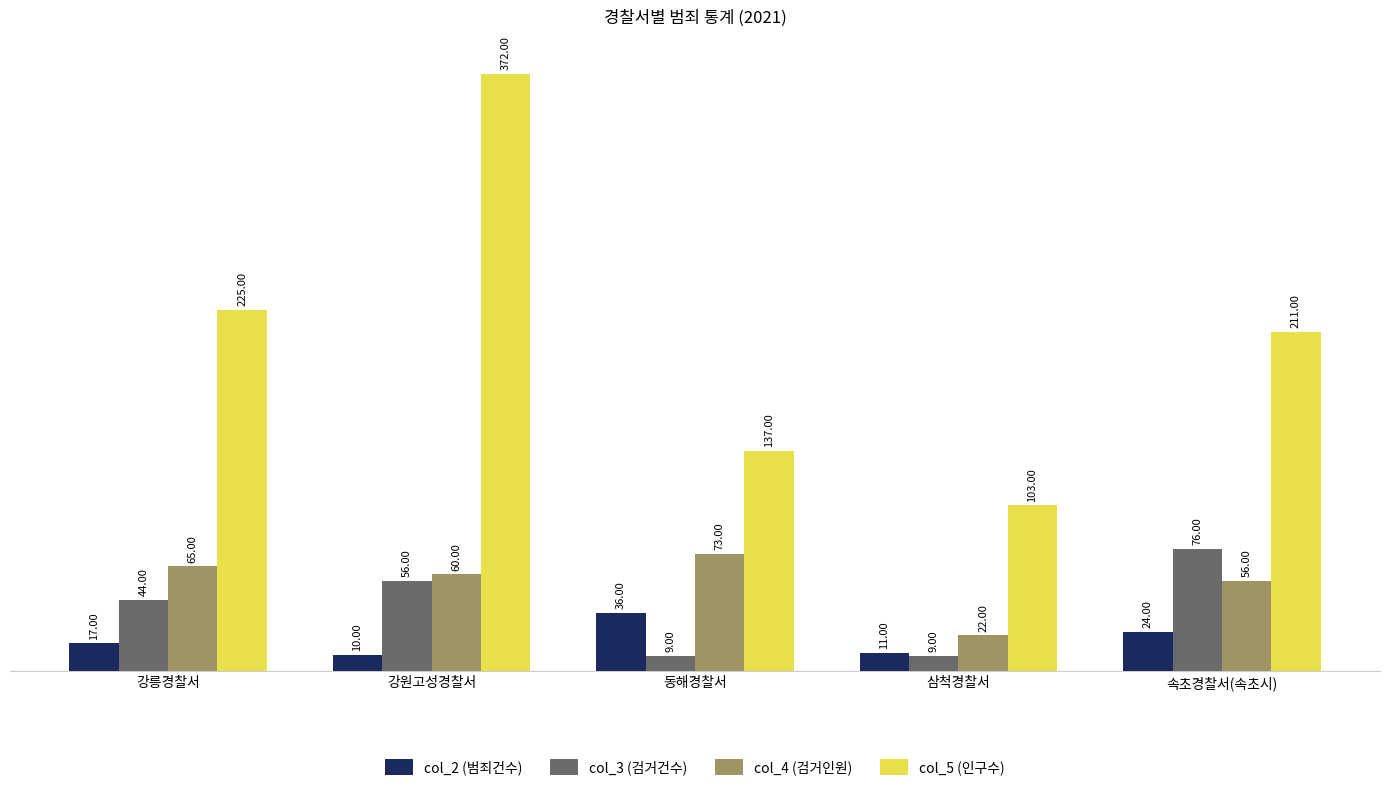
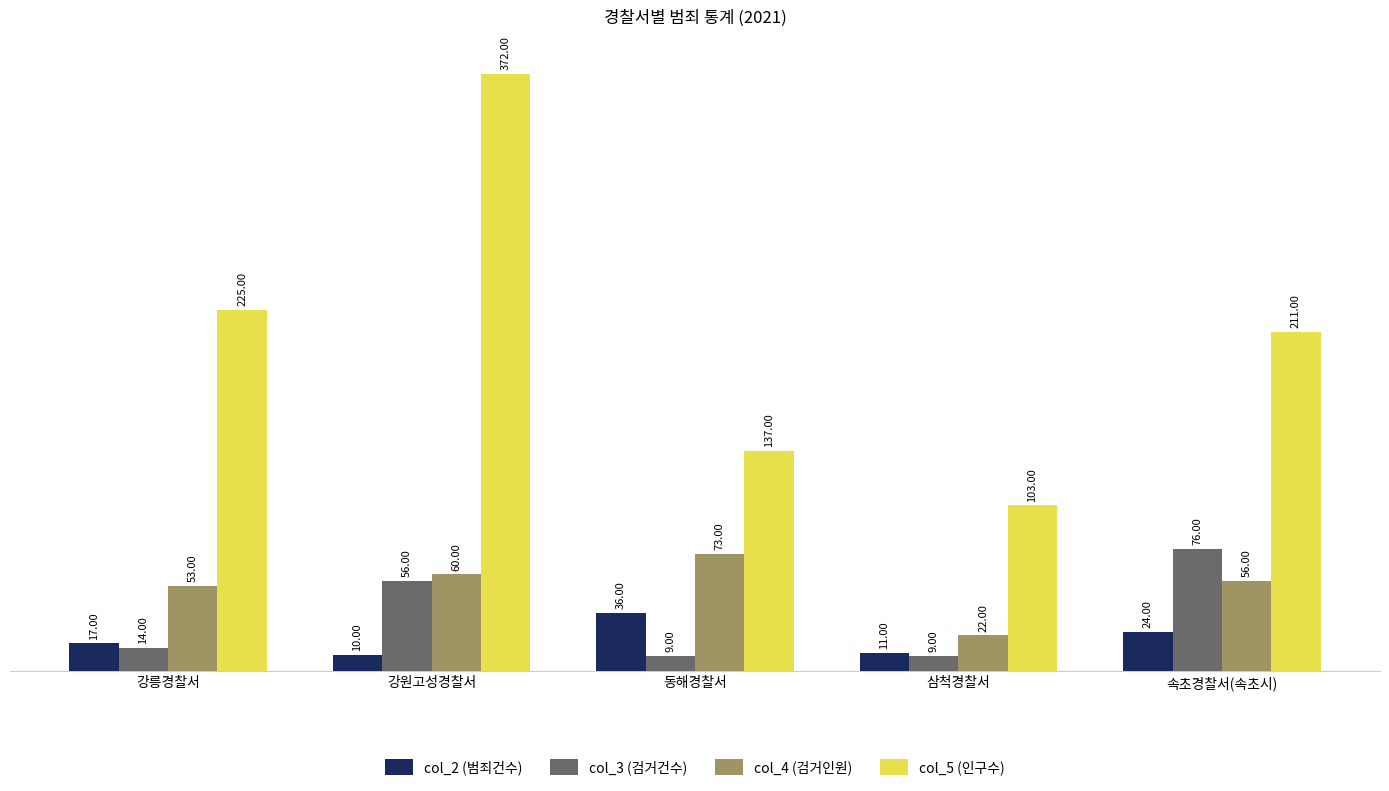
  {
    "col_2 (범죄건수)": {
      "강릉경찰서": 17.00,
      "강원고성경찰서": 10.00,
      "동해경찰서": 36.00,
      "삼척경찰서": 11.00,
      "속초경찰서(속초시)": 24.00
    },
    "col_3 (검거건수)": {
-     "강릉경찰서": 44.00,
+     "강릉경찰서": 14.00,
      "강원고성경찰서": 56.00,
      "동해경찰서": 9.00,
      "삼척경찰서": 9.00,
      "속초경찰서(속초시)": 76.00
    },
    "col_4 (검거인원)": {
-     "강릉경찰서": 65.00,
+     "강릉경찰서": 53.00,
      "강원고성경찰서": 60.00,
      "동해경찰서": 73.00,
      "삼척경찰서": 22.00,
      "속초경찰서(속초시)": 56.00
    },
    "col_5 (인구수)": {
      "강릉경찰서": 225.00,
      "강원고성경찰서": 372.00,
      "동해경찰서": 137.00,
      "삼척경찰서": 103.00,
      "속초경찰서(속초시)": 211.00
    }
  }
